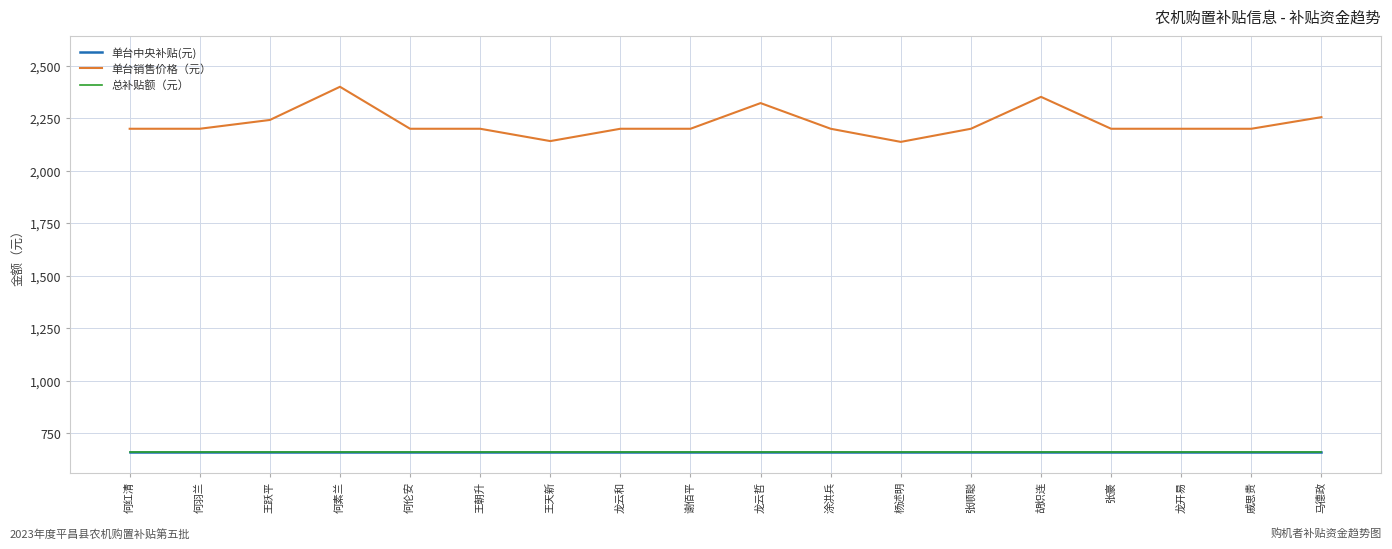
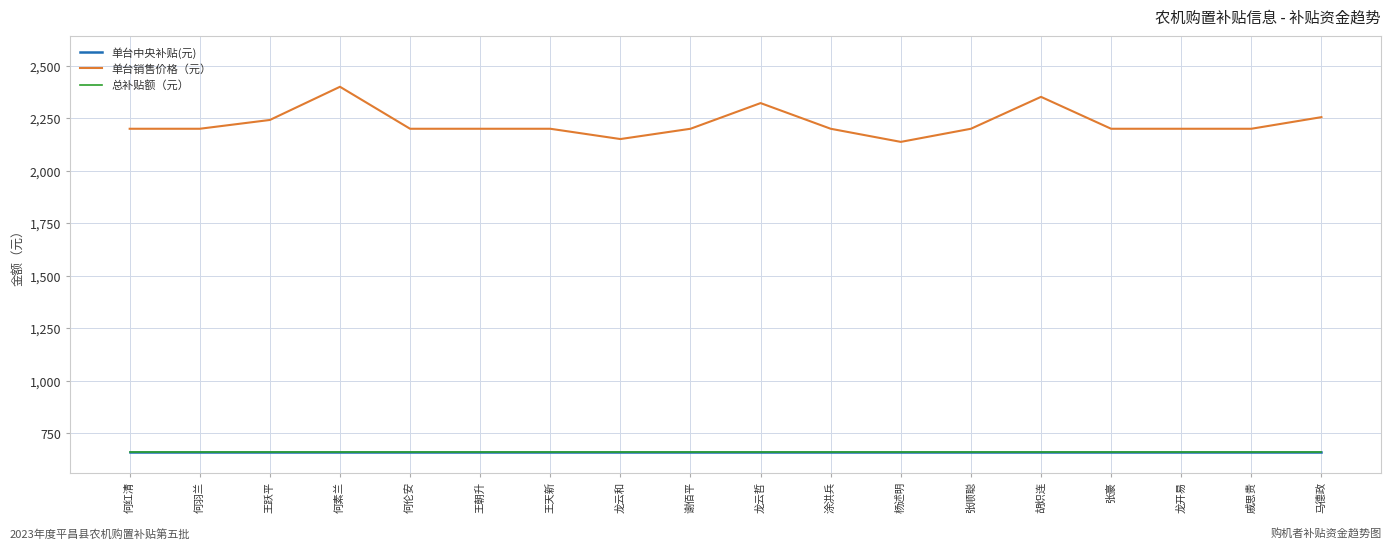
  {
    "总补贴额（元）": {
      "何红清": "660",
      "何羽兰": "660",
      "王跃平": "660",
      "何素兰": "660",
      "何伦安": "660",
      "王朝升": "660",
      "王天新": "660",
      "龙云和": "660",
      "谢佰平": "660",
      "龙云哲": "660",
      "涂洪兵": "660",
      "杨述明": "660",
      "张顺聪": "660",
      "胡炽连": "660",
      "张豪": "660",
      "龙开易": "660",
      "戚思贵": "660",
      "马德政": "660"
    },
    "单台销售价格（元）": {
      "何红清": "2,200",
      "何羽兰": "2,200",
      "王跃平": "2,240",
      "何素兰": "2,400",
      "何伦安": "2,200",
      "王朝升": "2,200",
-     "王天新": "2,140",
-     "龙云和": "2,200",
+     "王天新": "2,200",
+     "龙云和": "2,150",
      "谢佰平": "2,200",
      "龙云哲": "2,320",
      "涂洪兵": "2,200",
      "杨述明": "2,140",
      "张顺聪": "2,200",
      "胡炽连": "2,350",
      "张豪": "2,200",
      "龙开易": "2,200",
      "戚思贵": "2,200",
      "马德政": "2,260"
    }
  }
